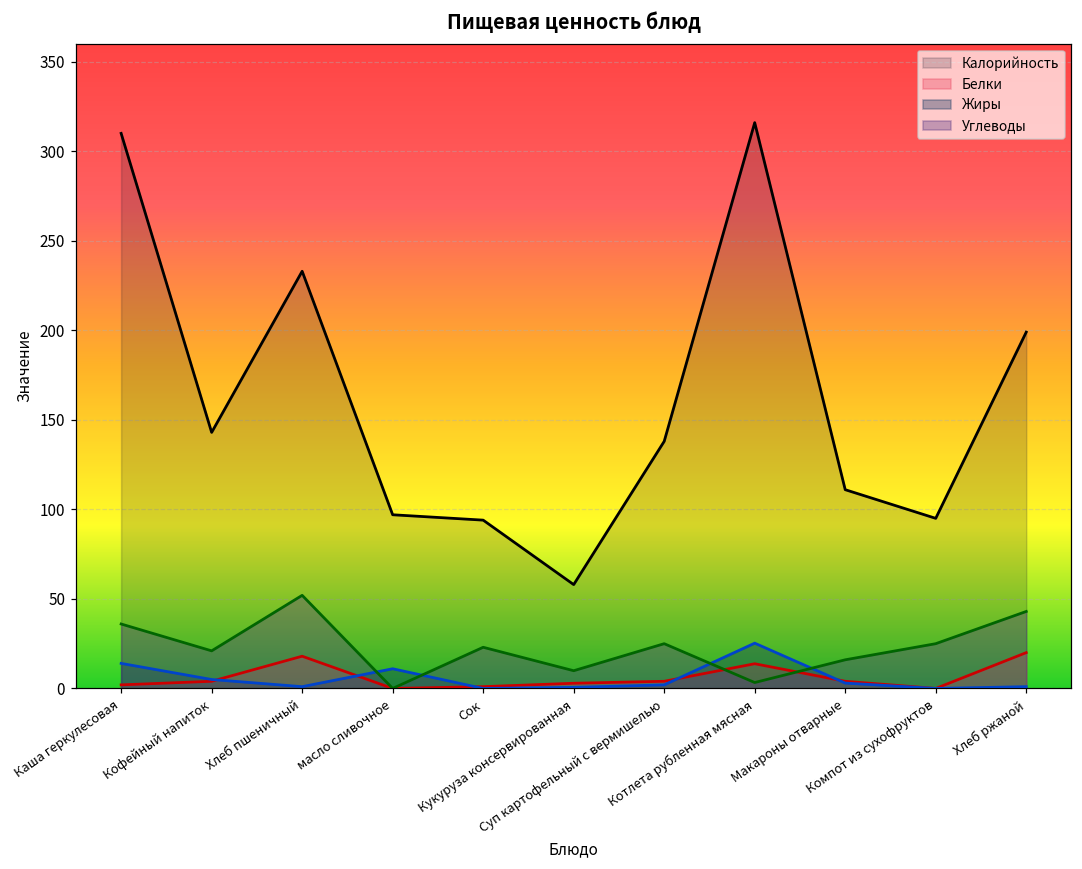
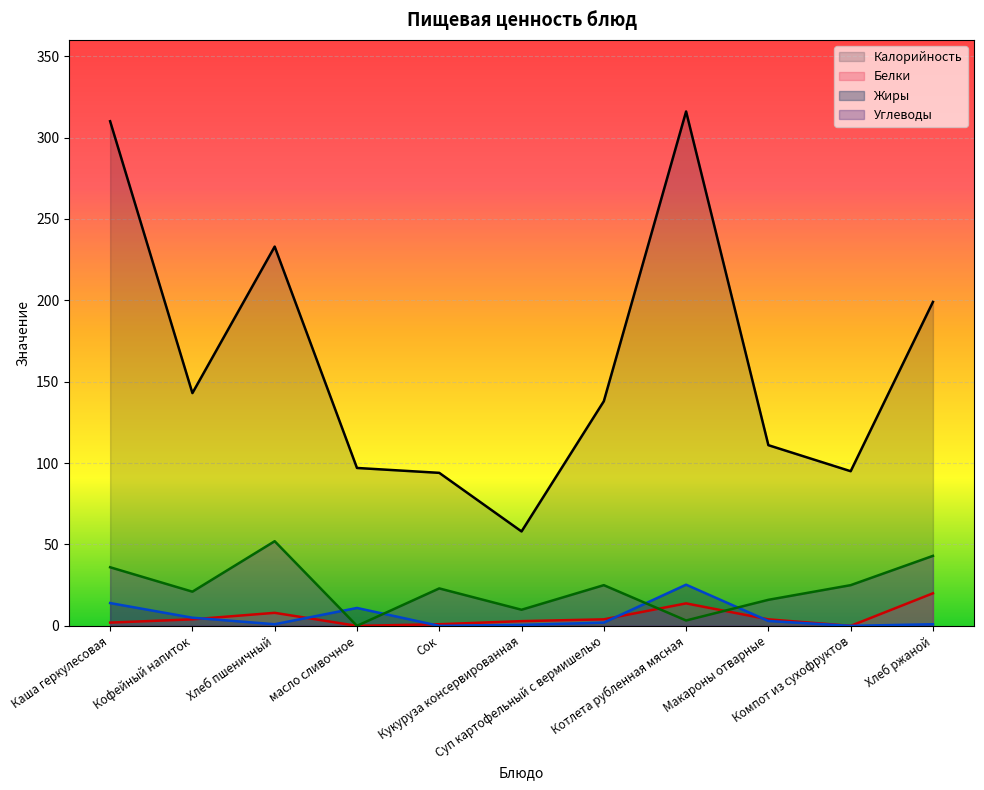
  {
    "Белки": {
      "Каша геркулесовая": 2,
-     "Хлеб пшеничный": 18,
+     "Хлеб пшеничный": 8,
      "Кукуруза консервированная": 3,
      "Суп картофельный с вермишелью": 4,
      "Котлета рубленная мясная": 14,
      "Хлеб ржаной": 20
    }
  }
